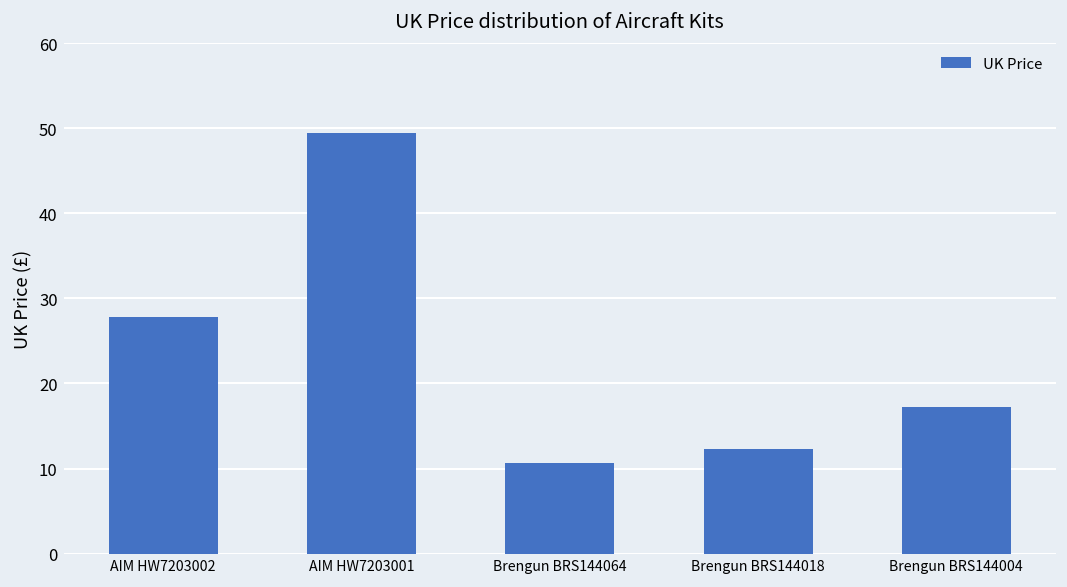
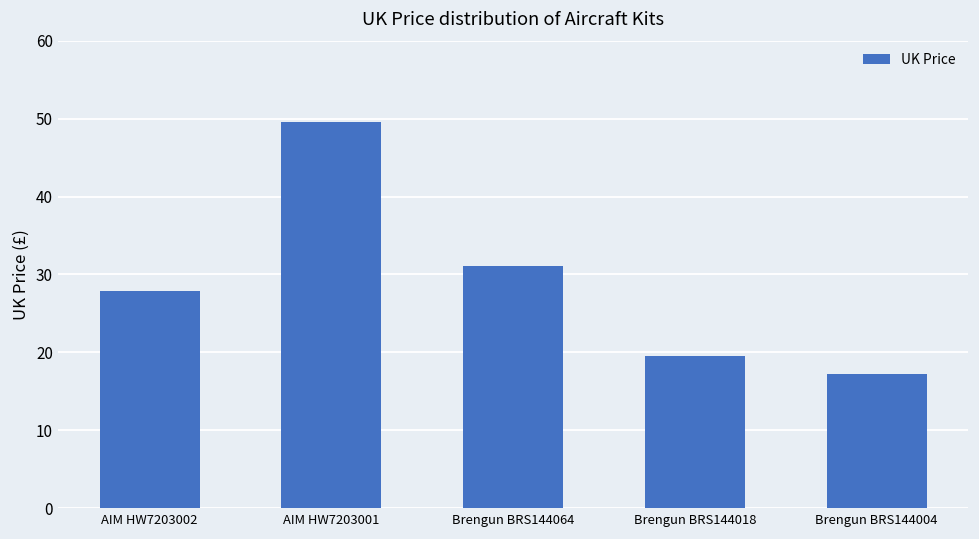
  {
    "AIM HW7203002": 28,
    "AIM HW7203001": 50,
-   "Brengun BRS144064": 11,
-   "Brengun BRS144018": 12,
+   "Brengun BRS144064": 31,
+   "Brengun BRS144018": 20,
    "Brengun BRS144004": 17
  }
